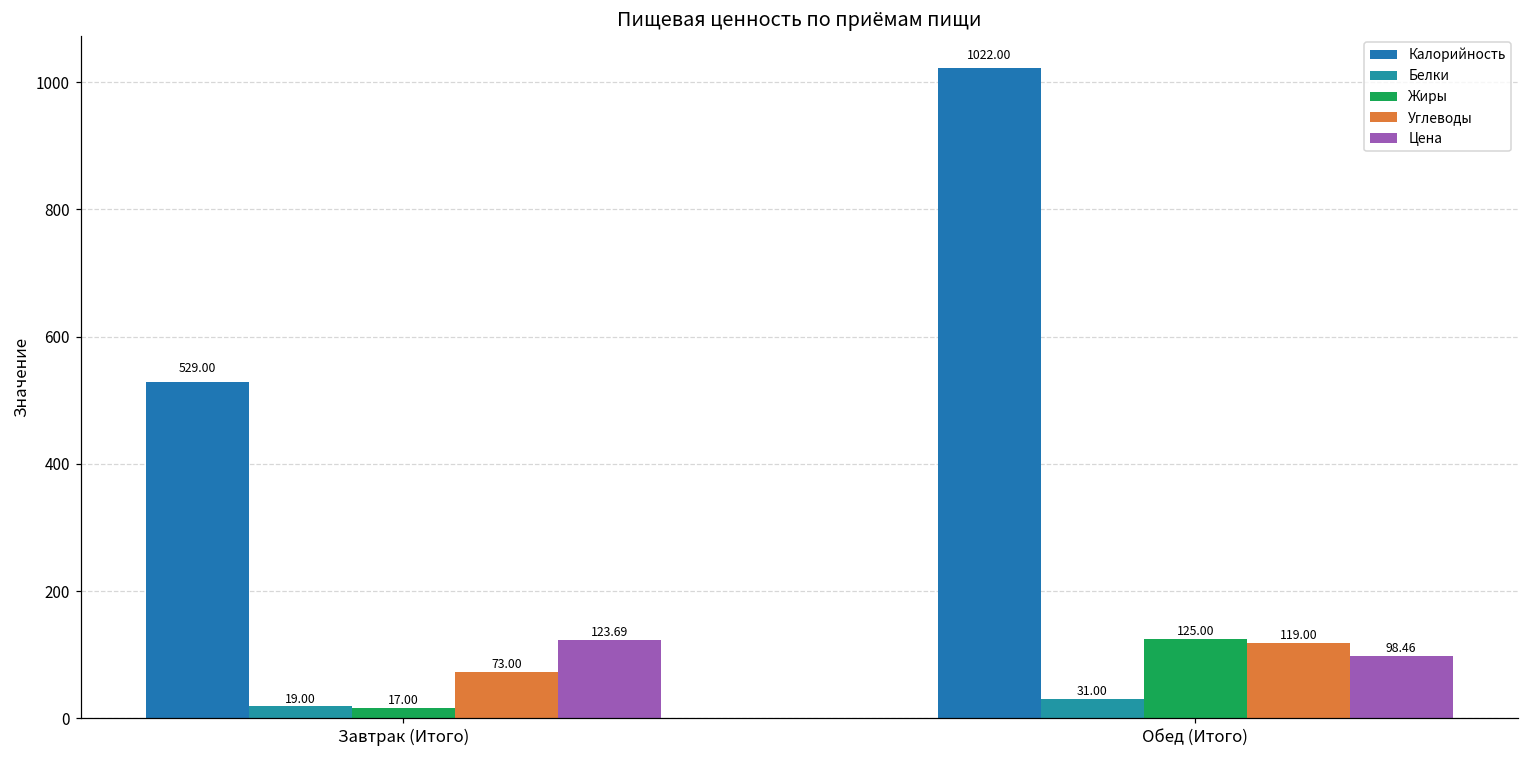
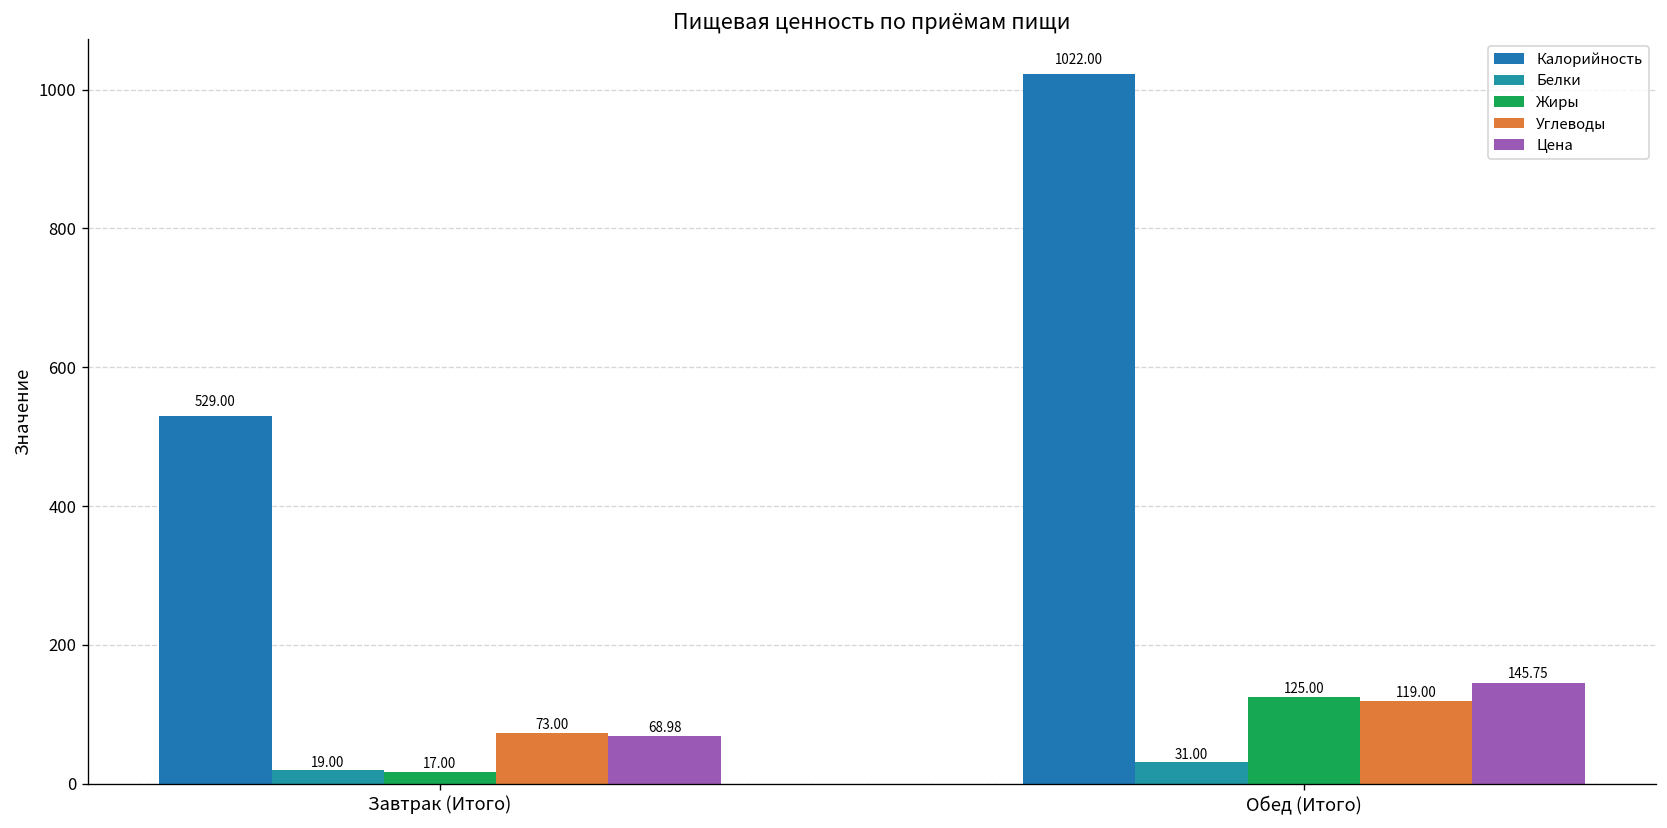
  {
    "Жиры": {
      "Завтрак (Итого)": 17.00,
      "Обед (Итого)": 125.00
    },
    "Углеводы": {
      "Завтрак (Итого)": 73.00,
      "Обед (Итого)": 119.00
    },
    "Цена": {
-     "Завтрак (Итого)": 123.69,
-     "Обед (Итого)": 98.46
+     "Завтрак (Итого)": 68.98,
+     "Обед (Итого)": 145.75
    }
  }
